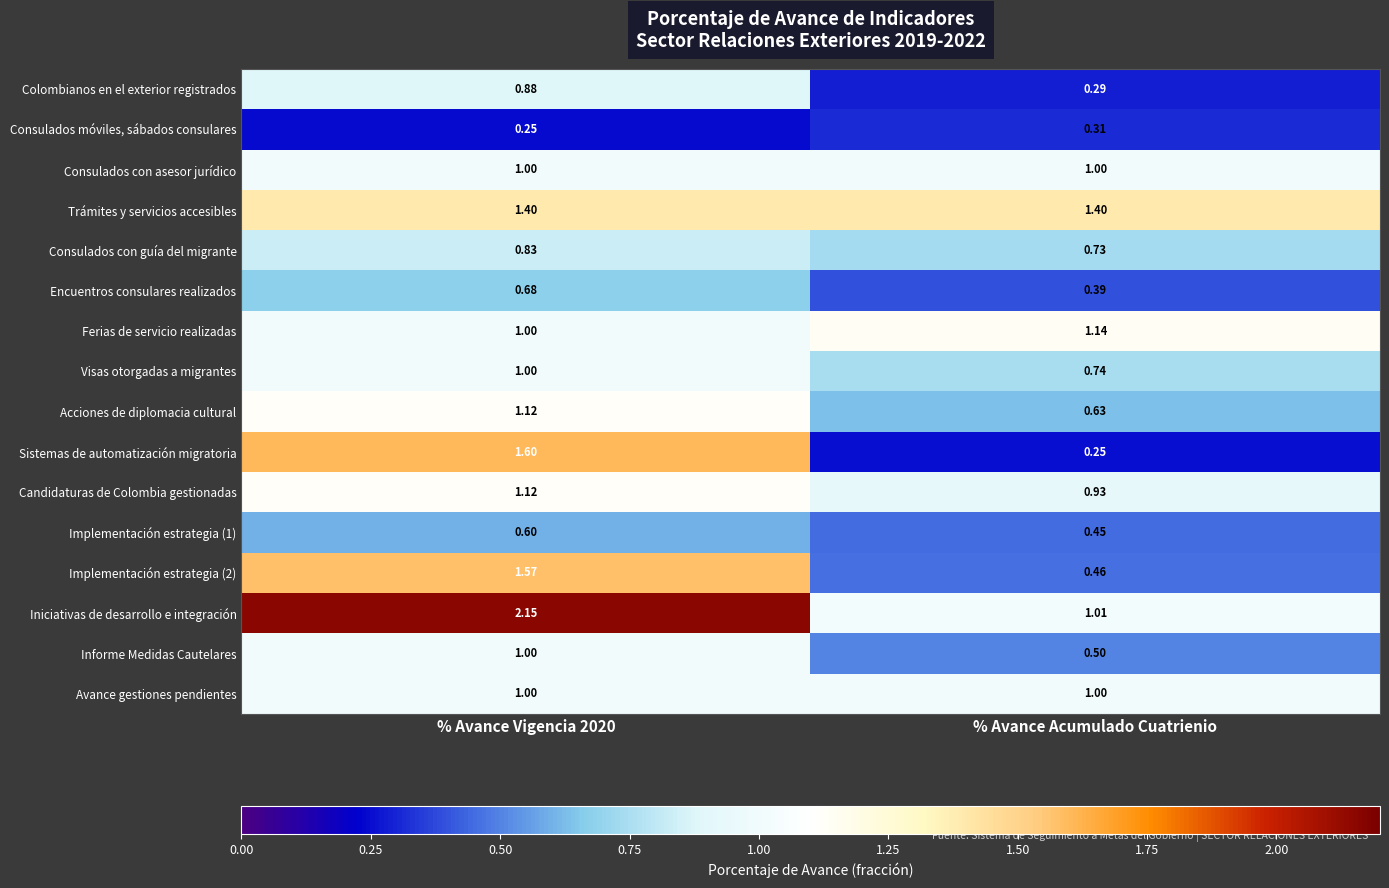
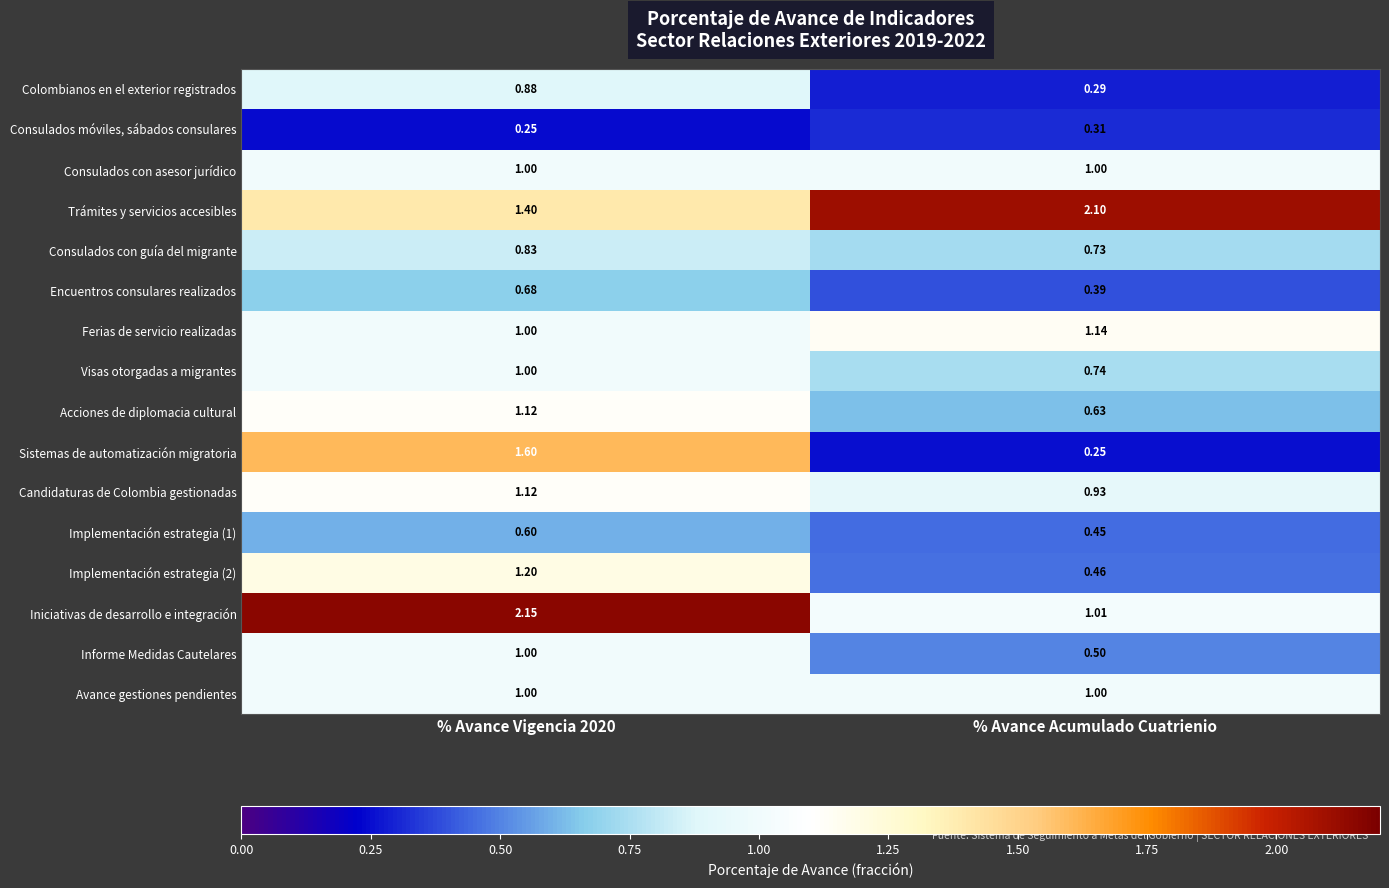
  {
    "Colombianos en el exterior registrados": {
      "% Avance Vigencia 2020": 0.88,
      "% Avance Acumulado Cuatrienio": 0.29
    },
    "Consulados móviles, sábados consulares": {
      "% Avance Vigencia 2020": 0.25,
      "% Avance Acumulado Cuatrienio": 0.31
    },
    "Consulados con asesor jurídico": {
      "% Avance Vigencia 2020": 1.00,
      "% Avance Acumulado Cuatrienio": 1.00
    },
    "Trámites y servicios accesibles": {
      "% Avance Vigencia 2020": 1.40,
-     "% Avance Acumulado Cuatrienio": 1.40
+     "% Avance Acumulado Cuatrienio": 2.10
    },
    "Consulados con guía del migrante": {
      "% Avance Vigencia 2020": 0.83,
      "% Avance Acumulado Cuatrienio": 0.73
    },
    "Encuentros consulares realizados": {
      "% Avance Vigencia 2020": 0.68,
      "% Avance Acumulado Cuatrienio": 0.39
    },
    "Ferias de servicio realizadas": {
      "% Avance Vigencia 2020": 1.00,
      "% Avance Acumulado Cuatrienio": 1.14
    },
    "Visas otorgadas a migrantes": {
      "% Avance Vigencia 2020": 1.00,
      "% Avance Acumulado Cuatrienio": 0.74
    },
    "Acciones de diplomacia cultural": {
      "% Avance Vigencia 2020": 1.12,
      "% Avance Acumulado Cuatrienio": 0.63
    },
    "Sistemas de automatización migratoria": {
      "% Avance Vigencia 2020": 1.60,
      "% Avance Acumulado Cuatrienio": 0.25
    },
    "Candidaturas de Colombia gestionadas": {
      "% Avance Vigencia 2020": 1.12,
      "% Avance Acumulado Cuatrienio": 0.93
    },
    "Implementación estrategia (1)": {
      "% Avance Vigencia 2020": 0.60,
      "% Avance Acumulado Cuatrienio": 0.45
    },
    "Implementación estrategia (2)": {
-     "% Avance Vigencia 2020": 1.57,
+     "% Avance Vigencia 2020": 1.20,
      "% Avance Acumulado Cuatrienio": 0.46
    },
    "Iniciativas de desarrollo e integración": {
      "% Avance Vigencia 2020": 2.15,
      "% Avance Acumulado Cuatrienio": 1.01
    },
    "Informe Medidas Cautelares": {
      "% Avance Vigencia 2020": 1.00,
      "% Avance Acumulado Cuatrienio": 0.50
    },
    "Avance gestiones pendientes": {
      "% Avance Vigencia 2020": 1.00,
      "% Avance Acumulado Cuatrienio": 1.00
    }
  }
